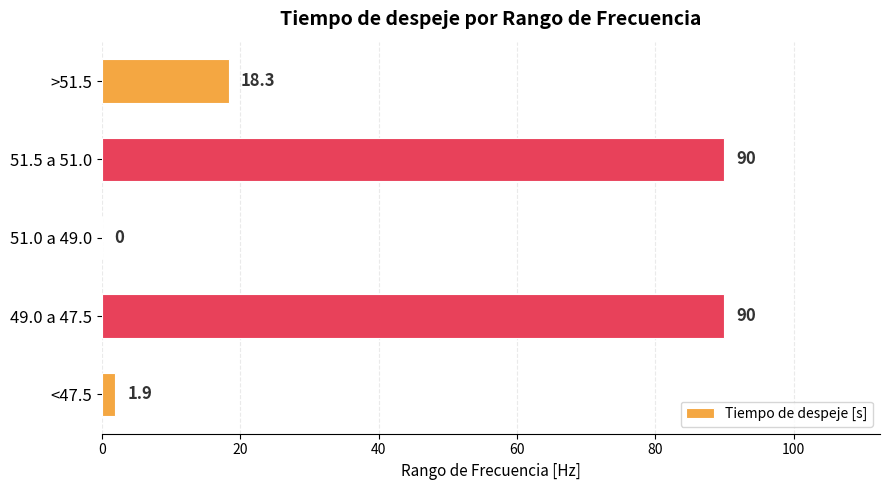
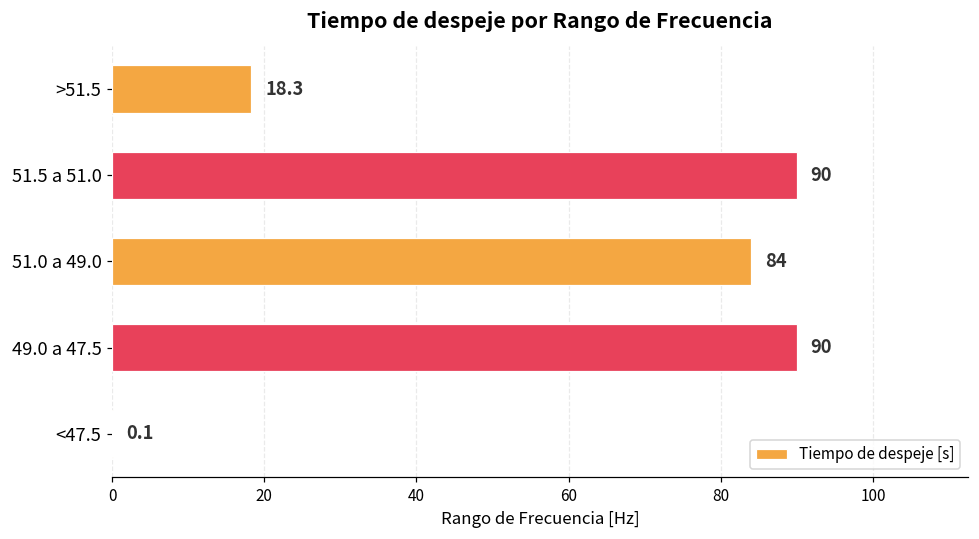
  {
    ">51.5": 18.3,
    "51.5 a 51.0": 90,
-   "51.0 a 49.0": 0,
+   "51.0 a 49.0": 84,
    "49.0 a 47.5": 90,
-   "<47.5": 1.9
+   "<47.5": 0.1
  }
